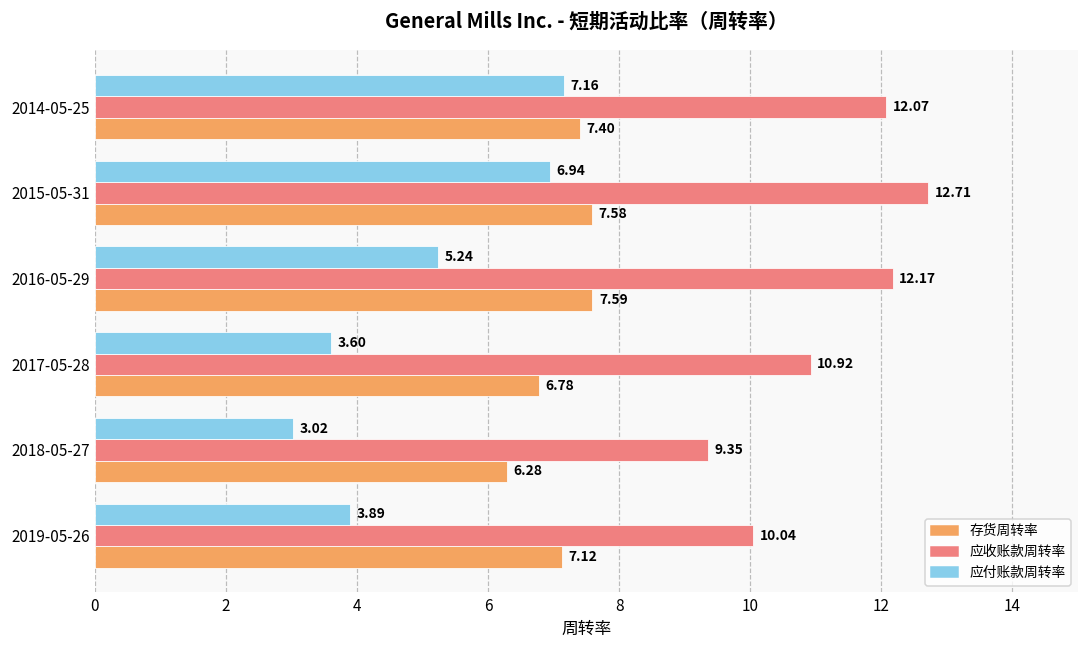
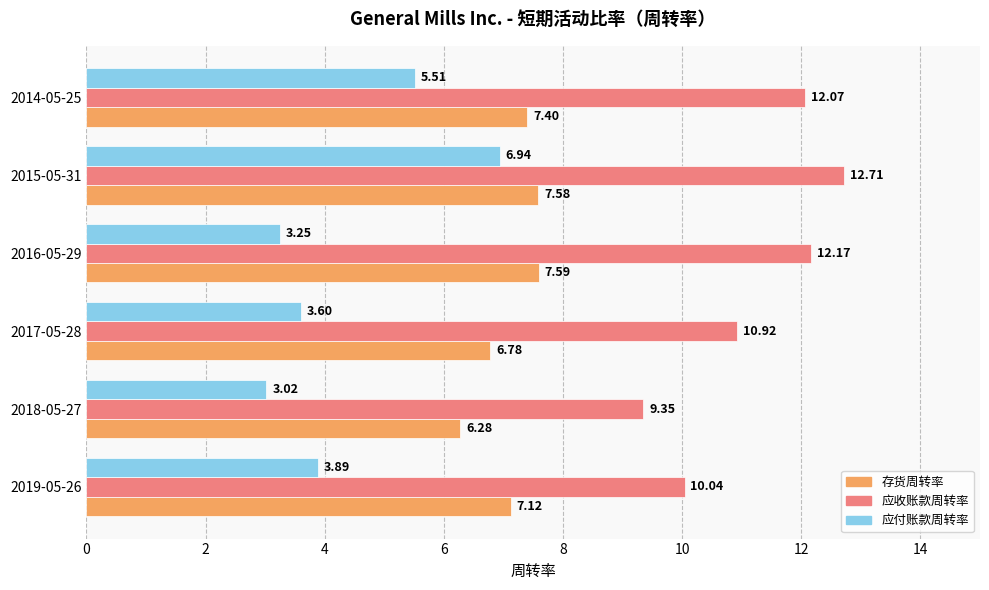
  {
    "应付账款周转率": {
-     "2014-05-25": 7.16,
+     "2014-05-25": 5.51,
      "2015-05-31": 6.94,
-     "2016-05-29": 5.24,
+     "2016-05-29": 3.25,
      "2017-05-28": 3.60,
      "2018-05-27": 3.02,
      "2019-05-26": 3.89
    }
  }
